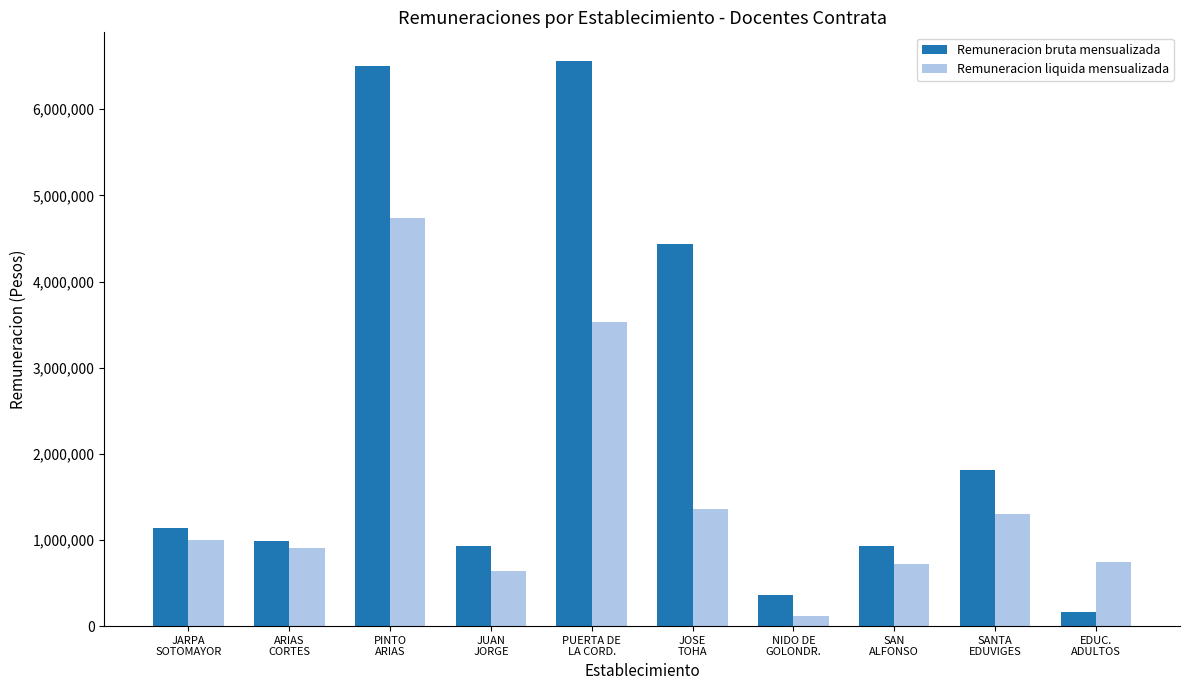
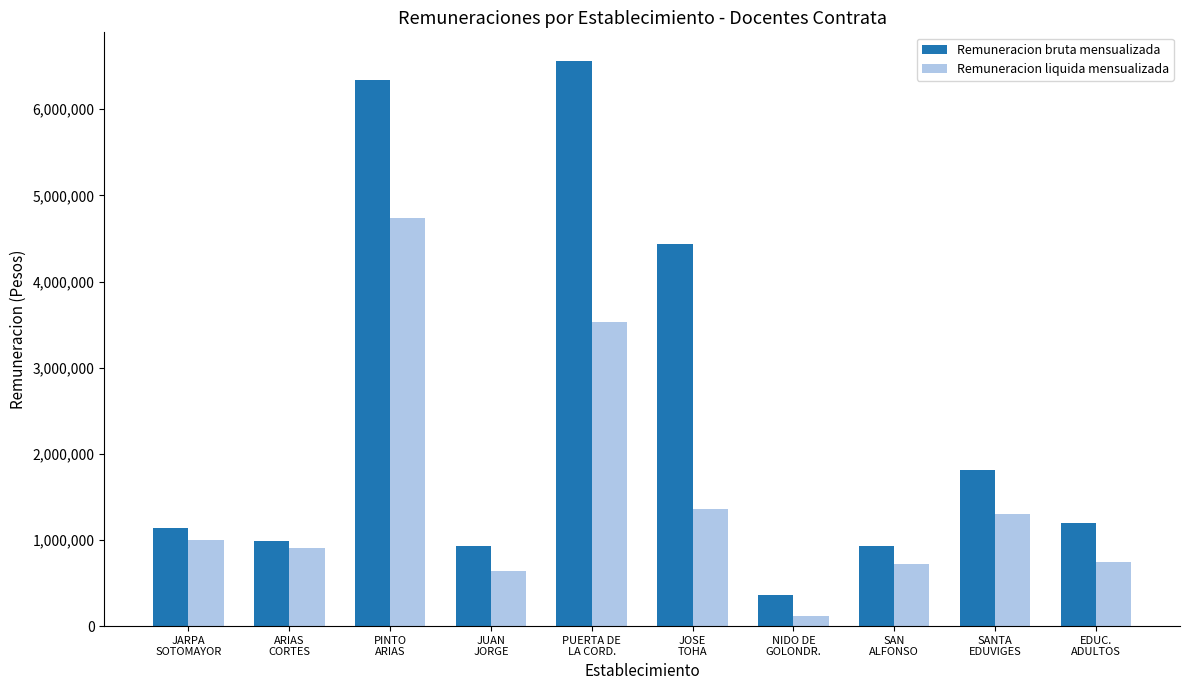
  {
    "Remuneracion bruta mensualizada": {
      "JARPA SOTOMAYOR": "1,100,000",
      "ARIAS CORTES": "1,000,000",
-     "PINTO ARIAS": "6,500,000",
+     "PINTO ARIAS": "6,300,000",
      "JUAN JORGE": "900,000",
      "PUERTA DE LA CORD.": "6,600,000",
      "JOSE TOHA": "4,400,000",
      "NIDO DE GOLONDR.": "400,000",
      "SAN ALFONSO": "900,000",
      "SANTA EDUVIGES": "1,800,000",
-     "EDUC. ADULTOS": "200,000"
+     "EDUC. ADULTOS": "1,200,000"
    },
    "Remuneracion liquida mensualizada": {
      "JARPA SOTOMAYOR": "1,000,000",
      "ARIAS CORTES": "900,000",
      "PINTO ARIAS": "4,700,000",
      "JUAN JORGE": "600,000",
      "PUERTA DE LA CORD.": "3,500,000",
      "JOSE TOHA": "1,400,000",
      "NIDO DE GOLONDR.": "100,000",
      "SAN ALFONSO": "700,000",
      "SANTA EDUVIGES": "1,300,000",
      "EDUC. ADULTOS": "700,000"
    }
  }
